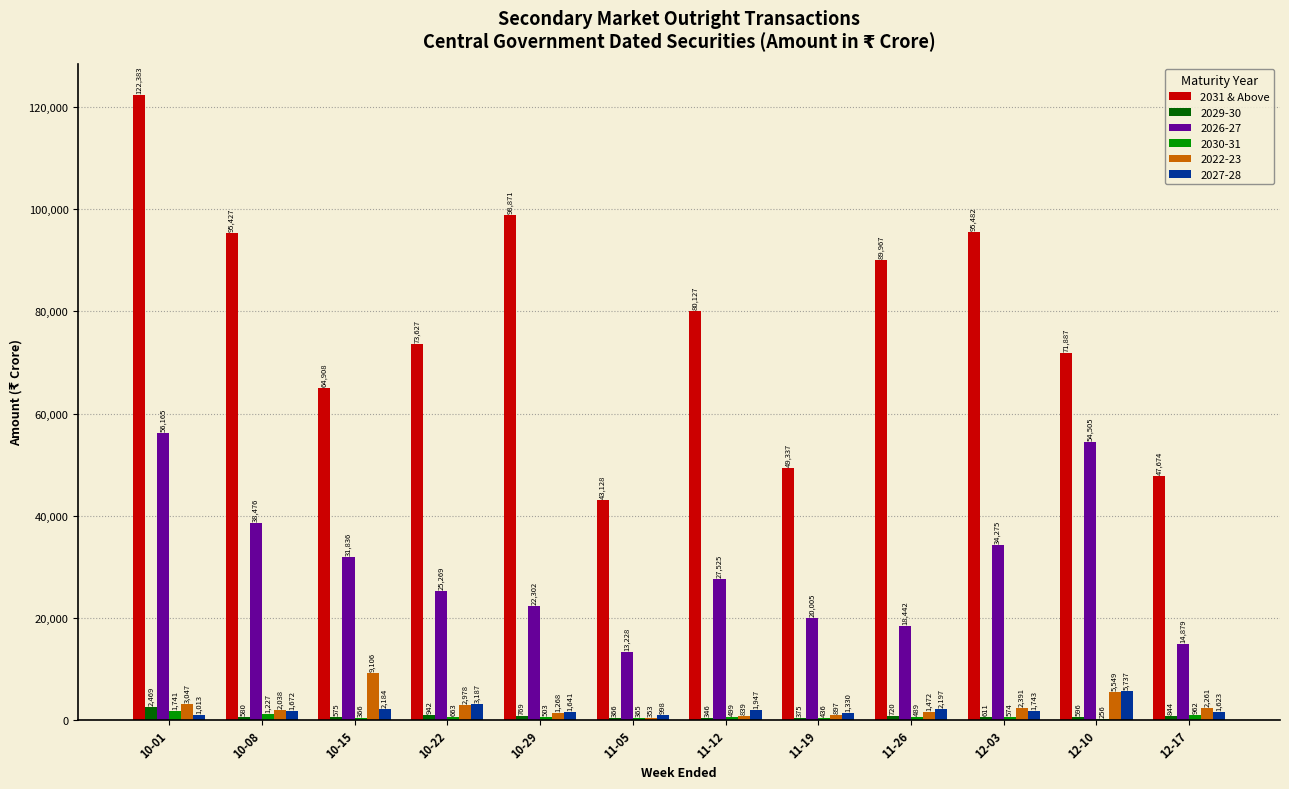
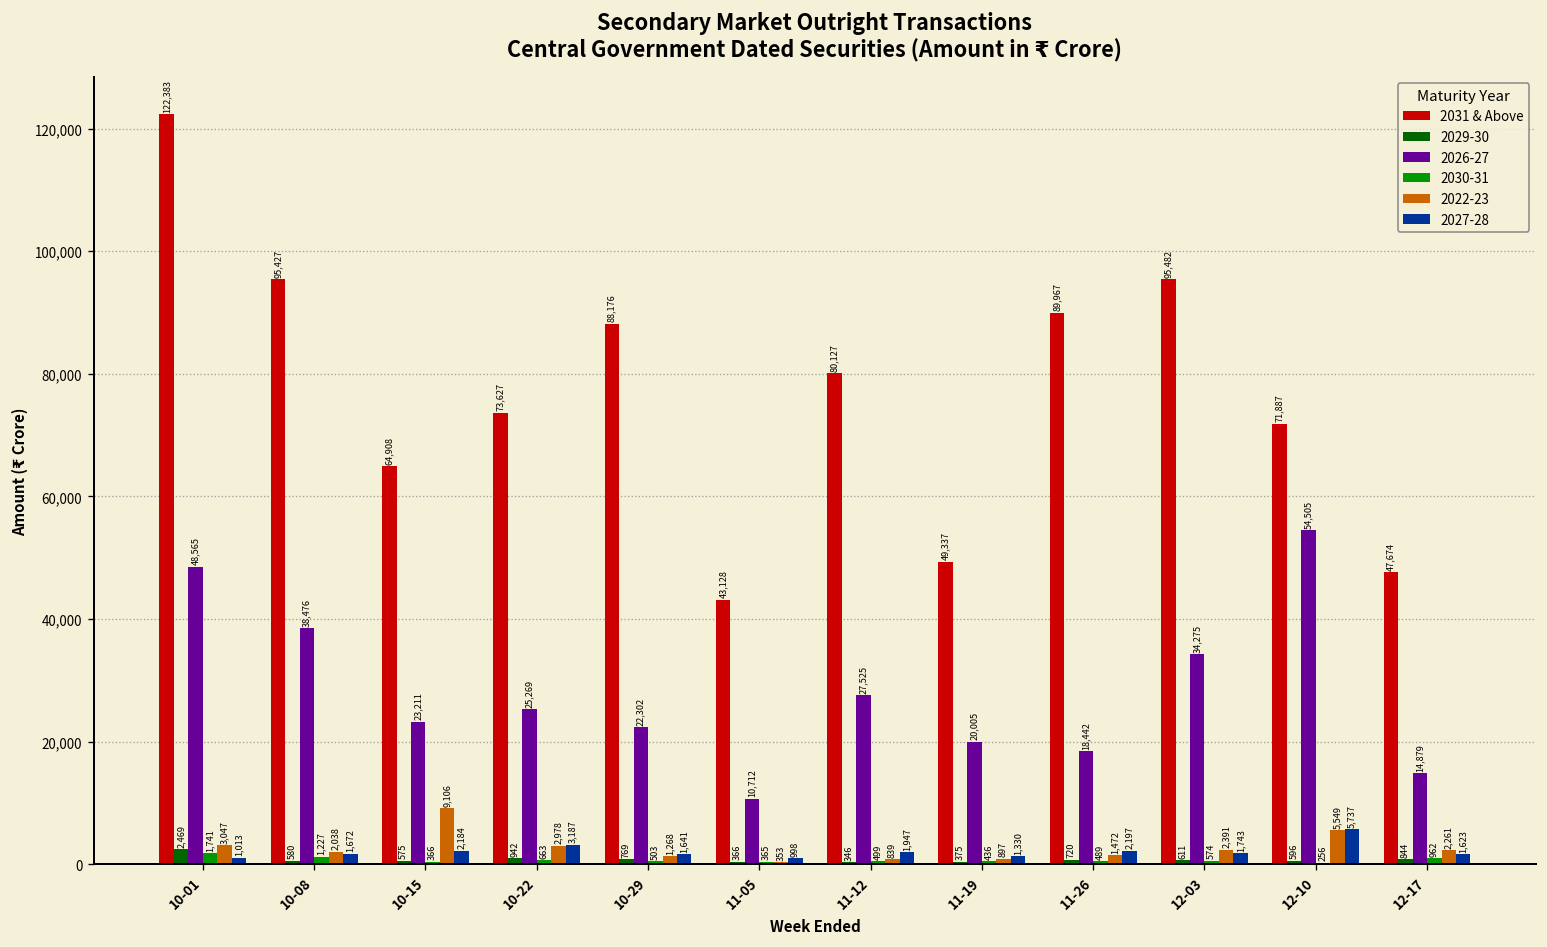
  {
    "2031 & Above": {
      "10-01": "122,383",
      "10-08": "95,427",
      "10-15": "64,908",
      "10-22": "73,627",
-     "10-29": "98,871",
+     "10-29": "88,176",
      "11-05": "43,128",
      "11-12": "80,127",
      "11-19": "49,337",
      "11-26": "89,967",
      "12-03": "95,482",
      "12-10": "71,887",
      "12-17": "47,674"
    },
    "2026-27": {
-     "10-01": "56,165",
+     "10-01": "48,565",
      "10-08": "38,476",
-     "10-15": "31,836",
+     "10-15": "23,211",
      "10-22": "25,269",
      "10-29": "22,302",
-     "11-05": "13,228",
+     "11-05": "10,712",
      "11-12": "27,525",
      "11-19": "20,005",
      "11-26": "18,442",
      "12-03": "34,275",
      "12-10": "54,505",
      "12-17": "14,879"
    },
    "2022-23": {
      "10-01": "3,047",
      "10-08": "2,038",
      "10-15": "9,106",
      "10-22": "2,978",
      "10-29": "1,268",
      "11-05": "353",
      "11-12": "839",
      "11-19": "897",
      "11-26": "1,472",
      "12-03": "2,391",
      "12-10": "5,549",
      "12-17": "2,261"
    },
    "2027-28": {
      "10-01": "1,013",
      "10-08": "1,672",
      "10-15": "2,184",
      "10-22": "3,187",
      "10-29": "1,641",
      "11-05": "998",
      "11-12": "1,947",
      "11-19": "1,330",
      "11-26": "2,197",
      "12-03": "1,743",
      "12-10": "5,737",
      "12-17": "1,623"
    }
  }
